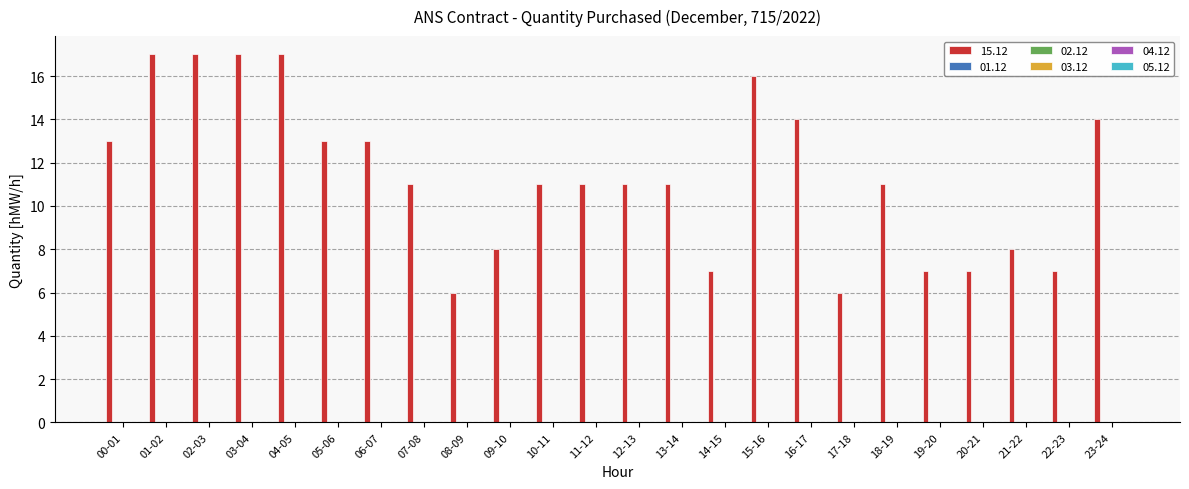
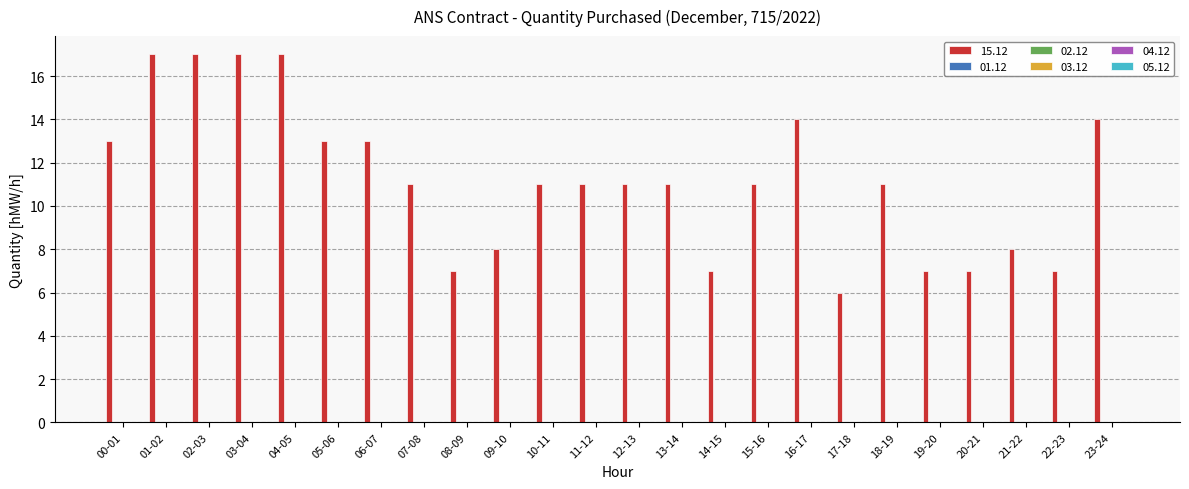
  {
    "15.12": {
      "00-01": 13,
      "01-02": 17,
      "02-03": 17,
      "03-04": 17,
      "04-05": 17,
      "05-06": 13,
      "06-07": 13,
      "07-08": 11,
-     "08-09": 6,
+     "08-09": 7,
      "09-10": 8,
      "10-11": 11,
      "11-12": 11,
      "12-13": 11,
      "13-14": 11,
      "14-15": 7,
-     "15-16": 16,
+     "15-16": 11,
      "16-17": 14,
      "17-18": 6,
      "18-19": 11,
      "19-20": 7,
      "20-21": 7,
      "21-22": 8,
      "22-23": 7,
      "23-24": 14
    },
    "01.12": {
      "00-01": 0,
      "01-02": 0,
      "02-03": 0,
      "03-04": 0,
      "04-05": 0,
      "05-06": 0,
      "06-07": 0,
      "07-08": 0,
      "08-09": 0,
      "09-10": 0,
      "10-11": 0,
      "11-12": 0,
      "12-13": 0,
      "13-14": 0,
      "14-15": 0,
      "15-16": 0,
      "16-17": 0,
      "17-18": 0,
      "18-19": 0,
      "19-20": 0,
      "20-21": 0,
      "21-22": 0,
      "22-23": 0,
      "23-24": 0
    },
    "02.12": {
      "00-01": 0,
      "01-02": 0,
      "02-03": 0,
      "03-04": 0,
      "04-05": 0,
      "05-06": 0,
      "06-07": 0,
      "07-08": 0,
      "08-09": 0,
      "09-10": 0,
      "10-11": 0,
      "11-12": 0,
      "12-13": 0,
      "13-14": 0,
      "14-15": 0,
      "15-16": 0,
      "16-17": 0,
      "17-18": 0,
      "18-19": 0,
      "19-20": 0,
      "20-21": 0,
      "21-22": 0,
      "22-23": 0,
      "23-24": 0
    },
    "03.12": {
      "00-01": 0,
      "01-02": 0,
      "02-03": 0,
      "03-04": 0,
      "04-05": 0,
      "05-06": 0,
      "06-07": 0,
      "07-08": 0,
      "08-09": 0,
      "09-10": 0,
      "10-11": 0,
      "11-12": 0,
      "12-13": 0,
      "13-14": 0,
      "14-15": 0,
      "15-16": 0,
      "16-17": 0,
      "17-18": 0,
      "18-19": 0,
      "19-20": 0,
      "20-21": 0,
      "21-22": 0,
      "22-23": 0,
      "23-24": 0
    },
    "04.12": {
      "00-01": 0,
      "01-02": 0,
      "02-03": 0,
      "03-04": 0,
      "04-05": 0,
      "05-06": 0,
      "06-07": 0,
      "07-08": 0,
      "08-09": 0,
      "09-10": 0,
      "10-11": 0,
      "11-12": 0,
      "12-13": 0,
      "13-14": 0,
      "14-15": 0,
      "15-16": 0,
      "16-17": 0,
      "17-18": 0,
      "18-19": 0,
      "19-20": 0,
      "20-21": 0,
      "21-22": 0,
      "22-23": 0,
      "23-24": 0
    },
    "05.12": {
      "00-01": 0,
      "01-02": 0,
      "02-03": 0,
      "03-04": 0,
      "04-05": 0,
      "05-06": 0,
      "06-07": 0,
      "07-08": 0,
      "08-09": 0,
      "09-10": 0,
      "10-11": 0,
      "11-12": 0,
      "12-13": 0,
      "13-14": 0,
      "14-15": 0,
      "15-16": 0,
      "16-17": 0,
      "17-18": 0,
      "18-19": 0,
      "19-20": 0,
      "20-21": 0,
      "21-22": 0,
      "22-23": 0,
      "23-24": 0
    }
  }
